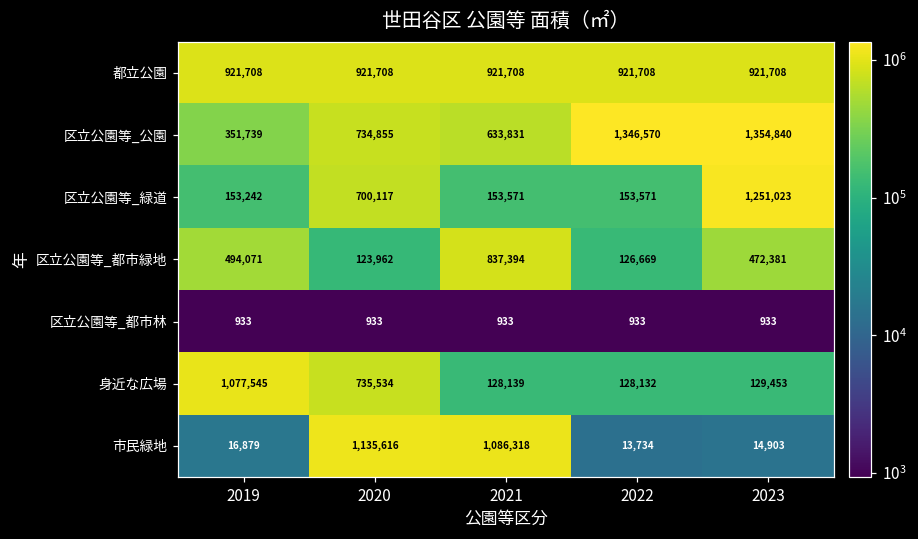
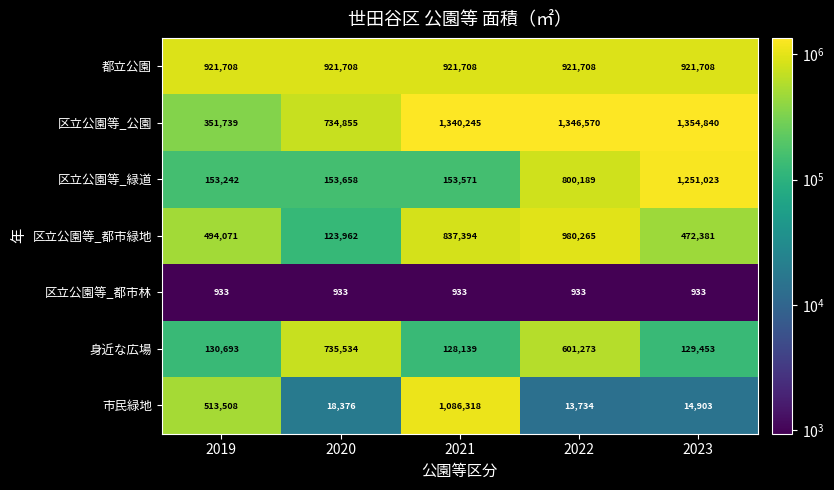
  {
    "都立公園": {
      "2019": "921,708",
      "2020": "921,708",
      "2021": "921,708",
      "2022": "921,708",
      "2023": "921,708"
    },
    "区立公園等_公園": {
      "2019": "351,739",
      "2020": "734,855",
-     "2021": "633,831",
+     "2021": "1,340,245",
      "2022": "1,346,570",
      "2023": "1,354,840"
    },
    "区立公園等_緑道": {
      "2019": "153,242",
-     "2020": "700,117",
+     "2020": "153,658",
      "2021": "153,571",
-     "2022": "153,571",
+     "2022": "800,189",
      "2023": "1,251,023"
    },
    "区立公園等_都市緑地": {
      "2019": "494,071",
      "2020": "123,962",
      "2021": "837,394",
-     "2022": "126,669",
+     "2022": "980,265",
      "2023": "472,381"
    },
    "区立公園等_都市林": {
      "2019": "933",
      "2020": "933",
      "2021": "933",
      "2022": "933",
      "2023": "933"
    },
    "身近な広場": {
-     "2019": "1,077,545",
+     "2019": "130,693",
      "2020": "735,534",
      "2021": "128,139",
-     "2022": "128,132",
+     "2022": "601,273",
      "2023": "129,453"
    },
    "市民緑地": {
-     "2019": "16,879",
-     "2020": "1,135,616",
+     "2019": "513,508",
+     "2020": "18,376",
      "2021": "1,086,318",
      "2022": "13,734",
      "2023": "14,903"
    }
  }
